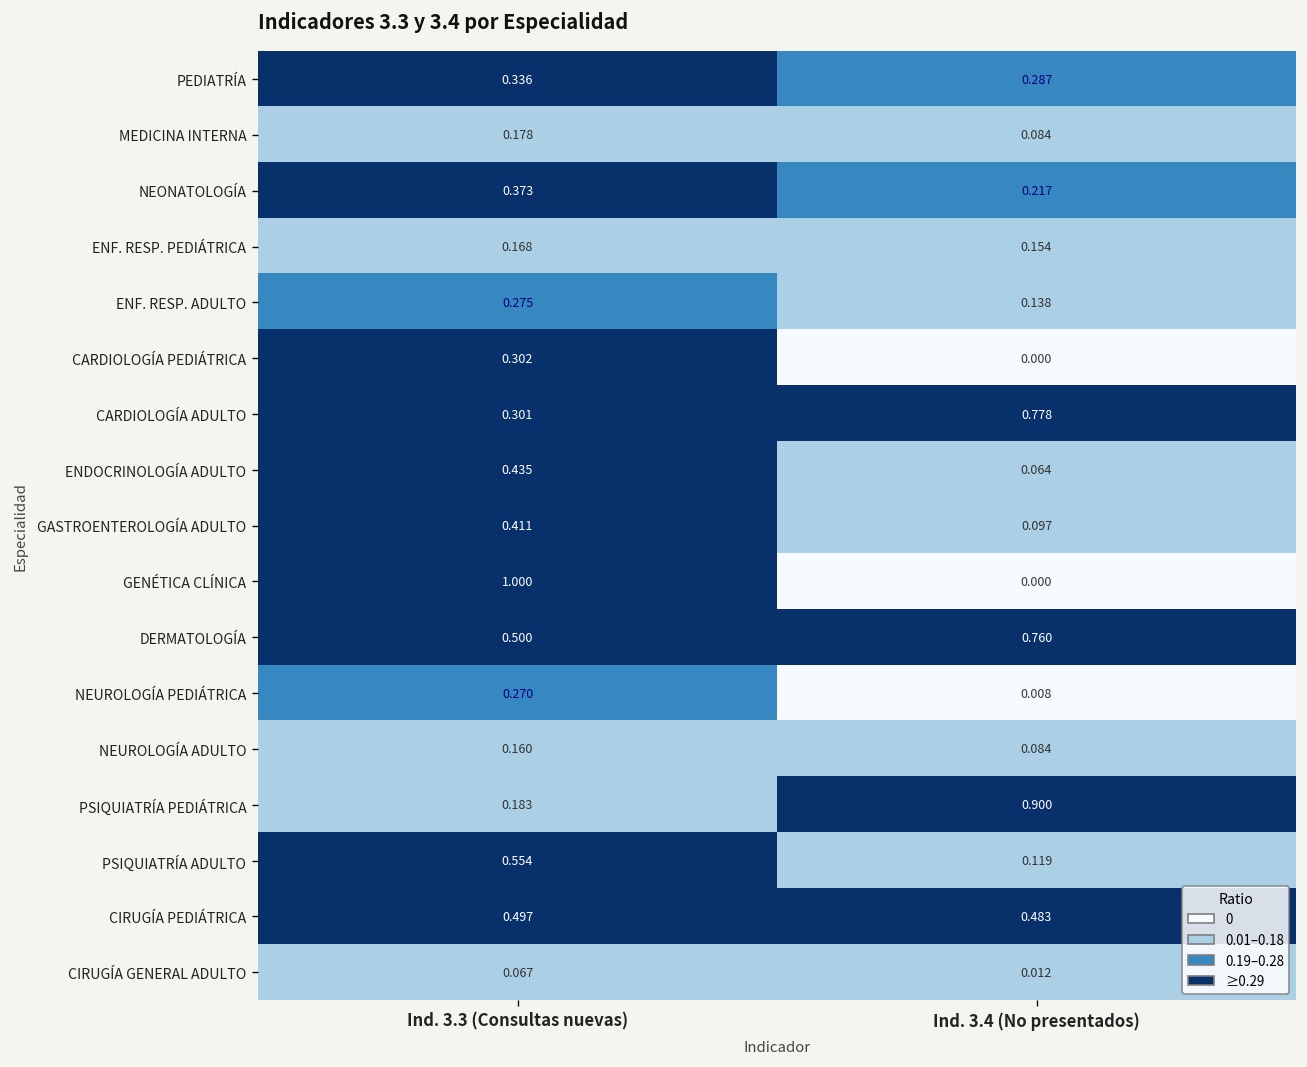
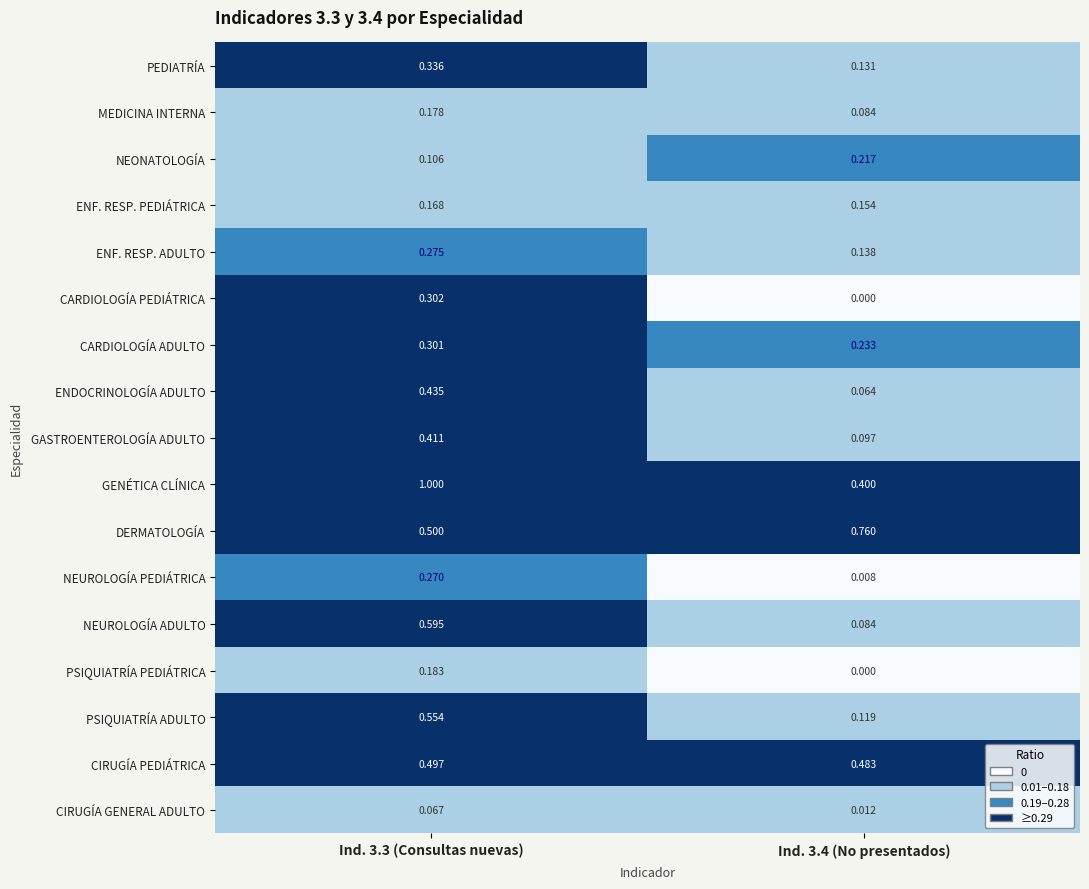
  {
    "PEDIATRÍA": {
      "Ind. 3.3 (Consultas nuevas)": 0.336,
-     "Ind. 3.4 (No presentados)": 0.287
+     "Ind. 3.4 (No presentados)": 0.131
    },
    "MEDICINA INTERNA": {
      "Ind. 3.3 (Consultas nuevas)": 0.178,
      "Ind. 3.4 (No presentados)": 0.084
    },
    "NEONATOLOGÍA": {
-     "Ind. 3.3 (Consultas nuevas)": 0.373,
+     "Ind. 3.3 (Consultas nuevas)": 0.106,
      "Ind. 3.4 (No presentados)": 0.217
    },
    "ENF. RESP. PEDIÁTRICA": {
      "Ind. 3.3 (Consultas nuevas)": 0.168,
      "Ind. 3.4 (No presentados)": 0.154
    },
    "ENF. RESP. ADULTO": {
      "Ind. 3.3 (Consultas nuevas)": 0.275,
      "Ind. 3.4 (No presentados)": 0.138
    },
    "CARDIOLOGÍA PEDIÁTRICA": {
      "Ind. 3.3 (Consultas nuevas)": 0.302,
      "Ind. 3.4 (No presentados)": 0.000
    },
    "CARDIOLOGÍA ADULTO": {
      "Ind. 3.3 (Consultas nuevas)": 0.301,
-     "Ind. 3.4 (No presentados)": 0.778
+     "Ind. 3.4 (No presentados)": 0.233
    },
    "ENDOCRINOLOGÍA ADULTO": {
      "Ind. 3.3 (Consultas nuevas)": 0.435,
      "Ind. 3.4 (No presentados)": 0.064
    },
    "GASTROENTEROLOGÍA ADULTO": {
      "Ind. 3.3 (Consultas nuevas)": 0.411,
      "Ind. 3.4 (No presentados)": 0.097
    },
    "GENÉTICA CLÍNICA": {
      "Ind. 3.3 (Consultas nuevas)": 1.000,
-     "Ind. 3.4 (No presentados)": 0.000
+     "Ind. 3.4 (No presentados)": 0.400
    },
    "DERMATOLOGÍA": {
      "Ind. 3.3 (Consultas nuevas)": 0.500,
      "Ind. 3.4 (No presentados)": 0.760
    },
    "NEUROLOGÍA PEDIÁTRICA": {
      "Ind. 3.3 (Consultas nuevas)": 0.270,
      "Ind. 3.4 (No presentados)": 0.008
    },
    "NEUROLOGÍA ADULTO": {
-     "Ind. 3.3 (Consultas nuevas)": 0.160,
+     "Ind. 3.3 (Consultas nuevas)": 0.595,
      "Ind. 3.4 (No presentados)": 0.084
    },
    "PSIQUIATRÍA PEDIÁTRICA": {
      "Ind. 3.3 (Consultas nuevas)": 0.183,
-     "Ind. 3.4 (No presentados)": 0.900
+     "Ind. 3.4 (No presentados)": 0.000
    },
    "PSIQUIATRÍA ADULTO": {
      "Ind. 3.3 (Consultas nuevas)": 0.554,
      "Ind. 3.4 (No presentados)": 0.119
    },
    "CIRUGÍA PEDIÁTRICA": {
      "Ind. 3.3 (Consultas nuevas)": 0.497,
      "Ind. 3.4 (No presentados)": 0.483
    },
    "CIRUGÍA GENERAL ADULTO": {
      "Ind. 3.3 (Consultas nuevas)": 0.067,
      "Ind. 3.4 (No presentados)": 0.012
    }
  }
